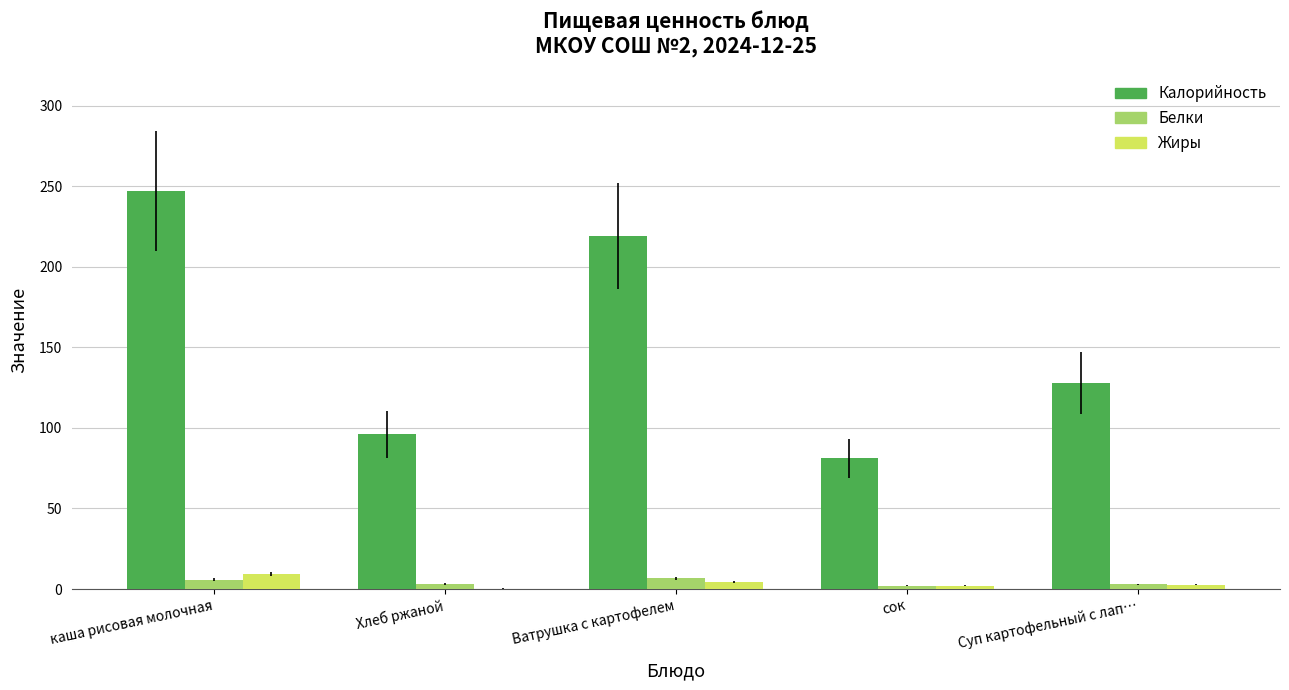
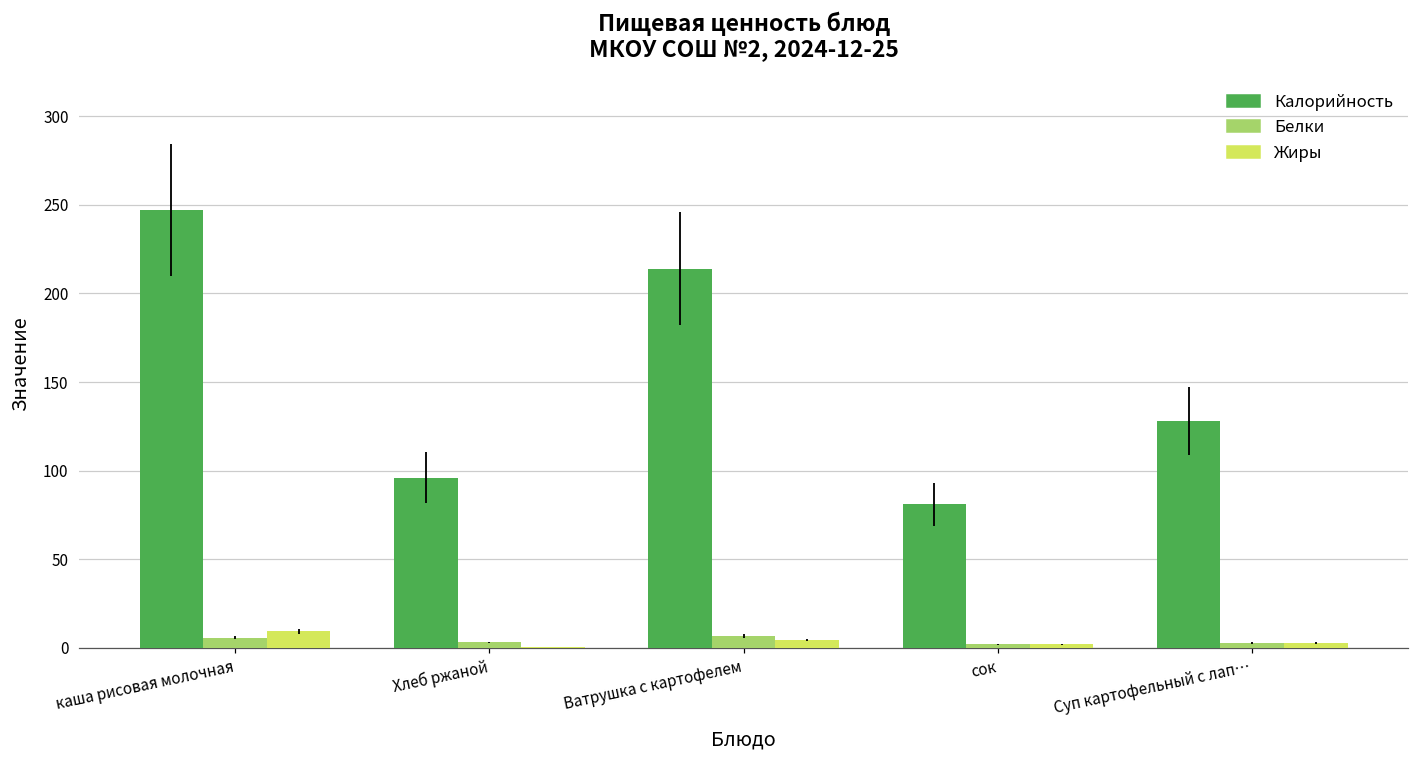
  {
    "Калорийность": {
      "каша рисовая молочная": 247,
      "Хлеб ржаной": 96,
-     "Ватрушка с картофелем": 219,
+     "Ватрушка с картофелем": 214,
      "сок": 81,
      "Суп картофельный с лап…": 128
    }
  }
